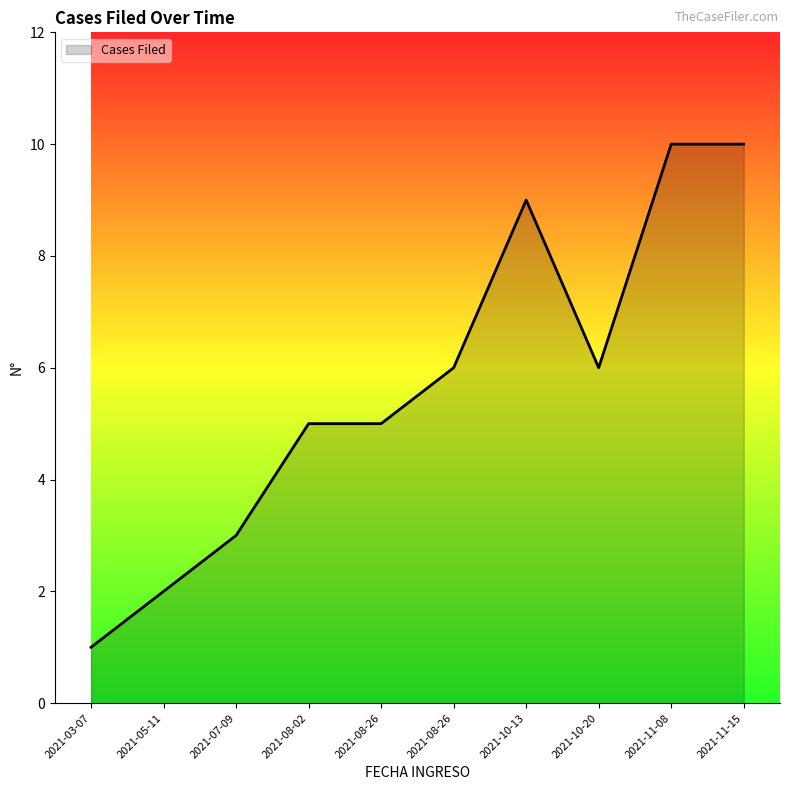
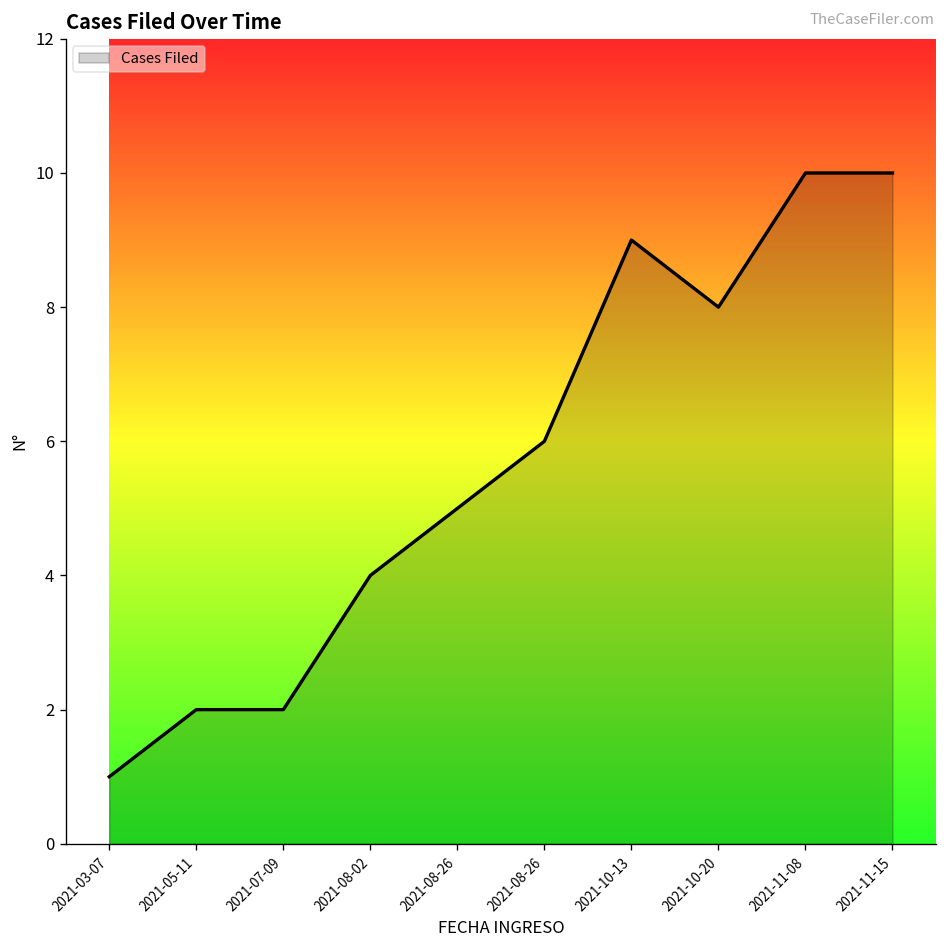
  {
    "2021-03-07": 1,
    "2021-05-11": 2,
-   "2021-07-09": 3,
-   "2021-08-02": 5,
+   "2021-07-09": 2,
+   "2021-08-02": 4,
    "2021-10-13": 9,
-   "2021-10-20": 6,
+   "2021-10-20": 8,
    "2021-11-08": 10,
    "2021-11-15": 10
  }
